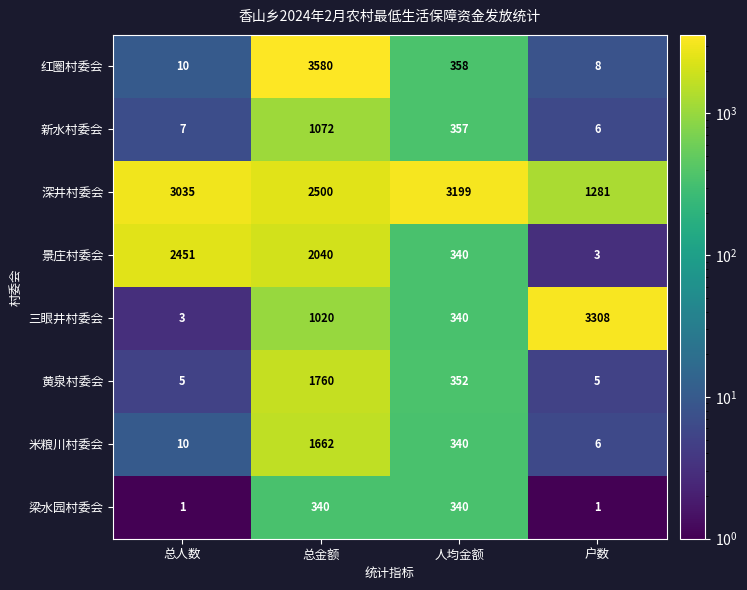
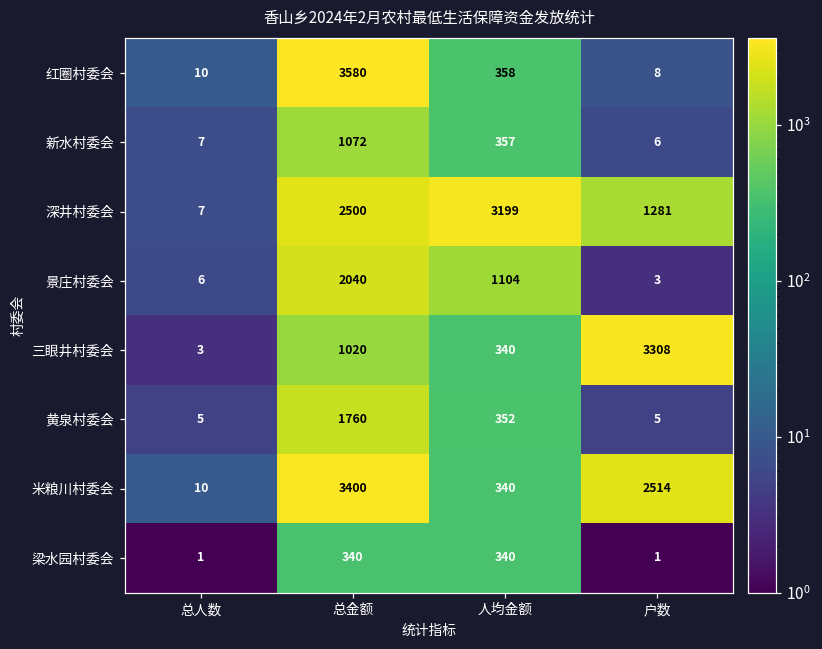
  {
    "红圈村委会": {
      "总人数": 10,
      "总金额": 3580,
      "人均金额": 358,
      "户数": 8
    },
    "新水村委会": {
      "总人数": 7,
      "总金额": 1072,
      "人均金额": 357,
      "户数": 6
    },
    "深井村委会": {
-     "总人数": 3035,
+     "总人数": 7,
      "总金额": 2500,
      "人均金额": 3199,
      "户数": 1281
    },
    "景庄村委会": {
-     "总人数": 2451,
+     "总人数": 6,
      "总金额": 2040,
-     "人均金额": 340,
+     "人均金额": 1104,
      "户数": 3
    },
    "三眼井村委会": {
      "总人数": 3,
      "总金额": 1020,
      "人均金额": 340,
      "户数": 3308
    },
    "黄泉村委会": {
      "总人数": 5,
      "总金额": 1760,
      "人均金额": 352,
      "户数": 5
    },
    "米粮川村委会": {
      "总人数": 10,
-     "总金额": 1662,
+     "总金额": 3400,
      "人均金额": 340,
-     "户数": 6
+     "户数": 2514
    },
    "梁水园村委会": {
      "总人数": 1,
      "总金额": 340,
      "人均金额": 340,
      "户数": 1
    }
  }
